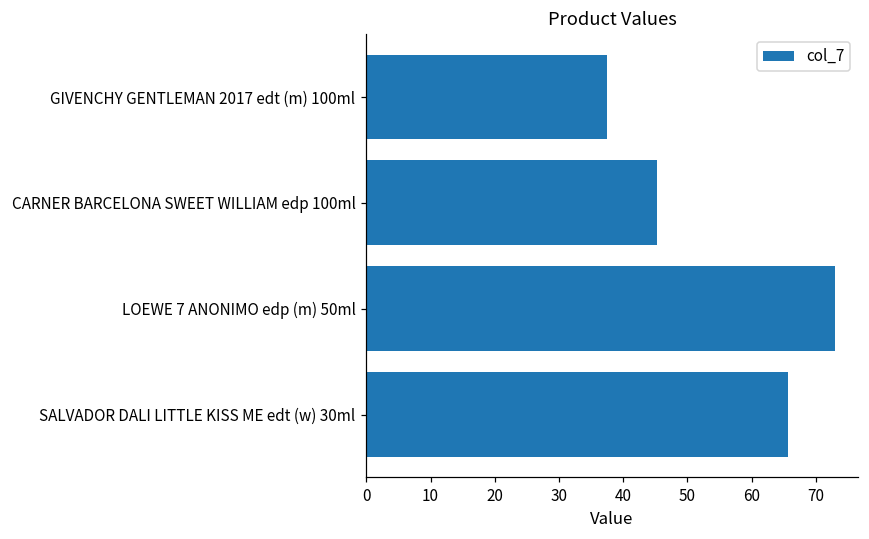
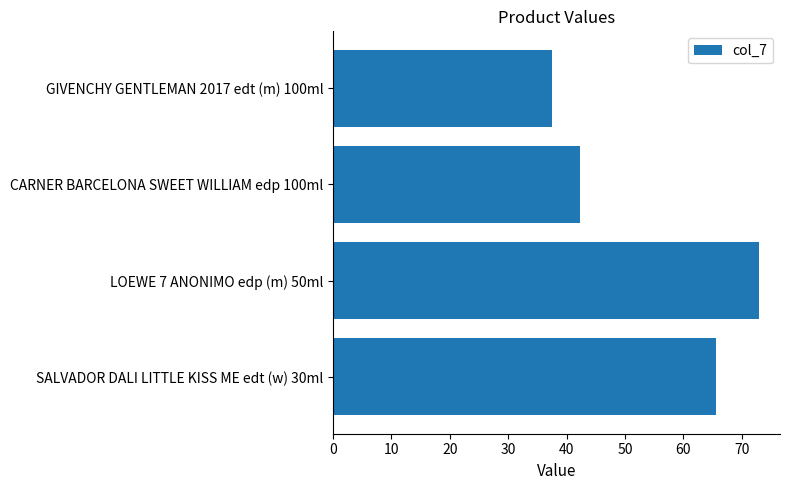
  {
    "GIVENCHY GENTLEMAN 2017 edt (m) 100ml": 38,
-   "CARNER BARCELONA SWEET WILLIAM edp 100ml": 45,
+   "CARNER BARCELONA SWEET WILLIAM edp 100ml": 42,
    "LOEWE 7 ANONIMO edp (m) 50ml": 73,
    "SALVADOR DALI LITTLE KISS ME edt (w) 30ml": 66
  }
